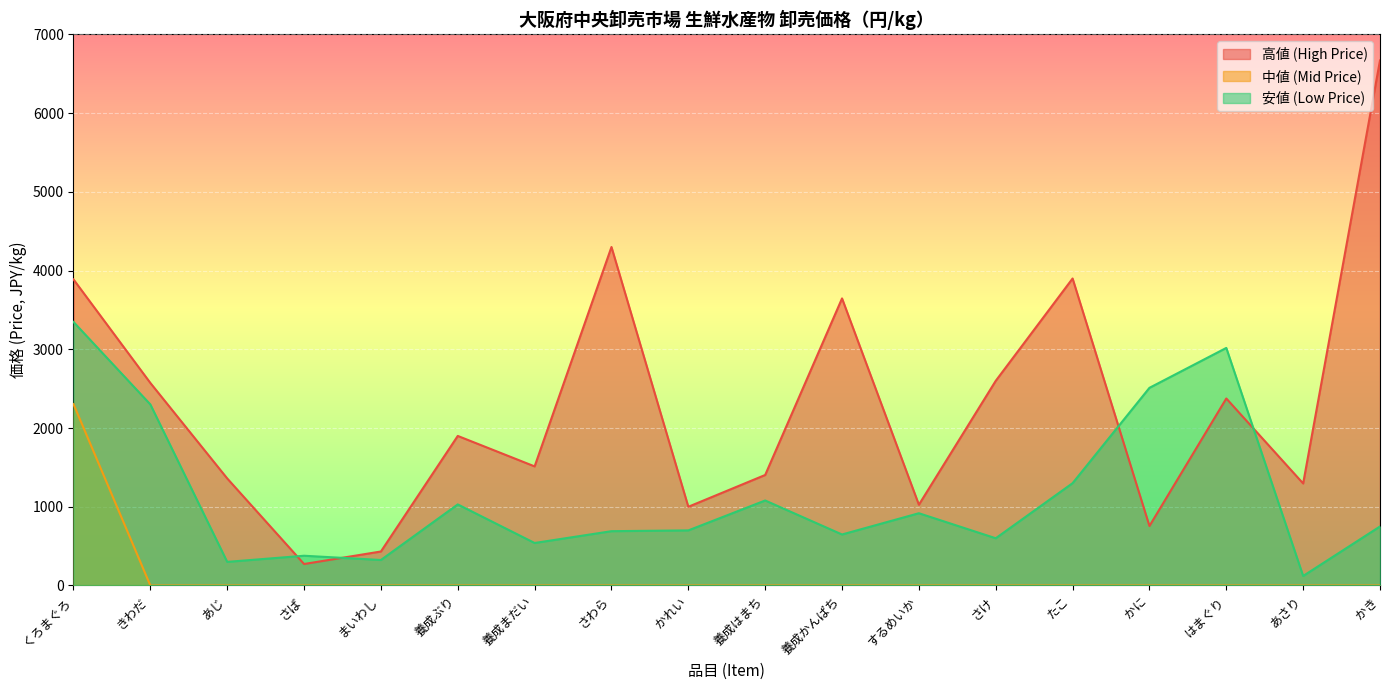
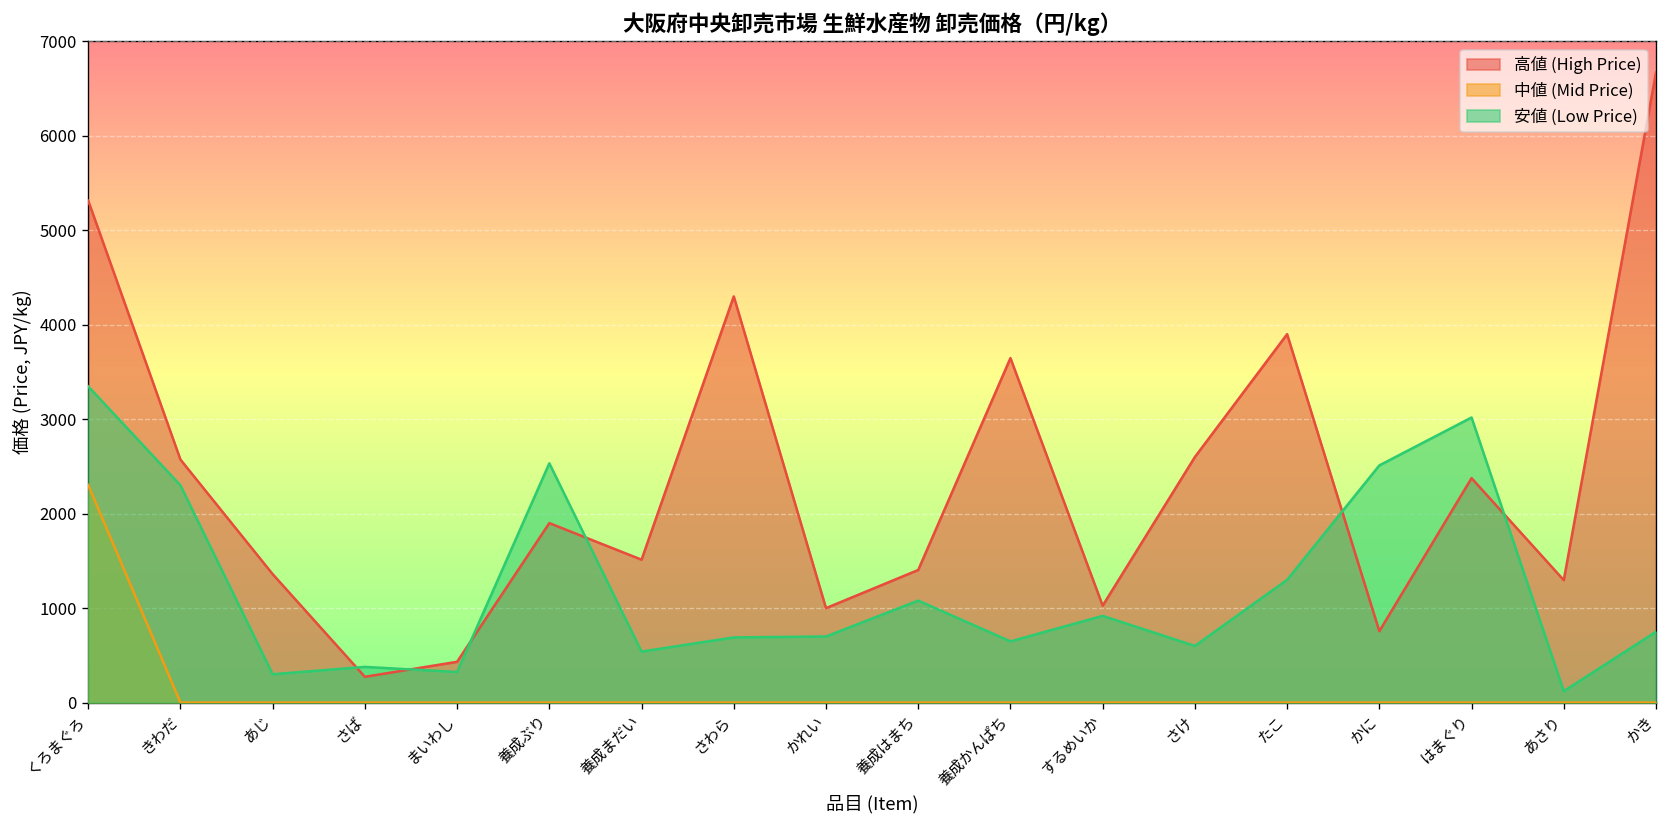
  {
    "高値 (High Price)": {
-     "くろまぐろ": 3900,
+     "くろまぐろ": 5300,
      "きわだ": 2600,
      "あじ": 1400,
      "さば": 300,
      "まいわし": 400,
      "養成ぶり": 1900,
      "養成まだい": 1500,
      "さわら": 4300,
      "かれい": 1000,
      "養成はまち": 1400,
      "養成かんぱち": 3600,
      "するめいか": 1000,
      "さけ": 2600,
      "たこ": 3900,
      "かに": 800,
      "はまぐり": 2400,
      "あさり": 1300,
      "かき": 6700
    },
    "中値 (Mid Price)": {
      "くろまぐろ": 2300,
      "きわだ": 0,
      "あじ": 0,
      "さば": 0,
      "まいわし": 0,
      "養成ぶり": 0,
      "養成まだい": 0,
      "さわら": 0,
      "かれい": 0,
      "養成はまち": 0,
      "養成かんぱち": 0,
      "するめいか": 0,
      "さけ": 0,
      "たこ": 0,
      "かに": 0,
      "はまぐり": 0,
      "あさり": 0,
      "かき": 0
    },
    "安値 (Low Price)": {
      "くろまぐろ": 3300,
      "きわだ": 2300,
      "あじ": 300,
      "さば": 400,
      "まいわし": 300,
-     "養成ぶり": 1000,
+     "養成ぶり": 2500,
      "養成まだい": 500,
      "さわら": 700,
      "かれい": 700,
      "養成はまち": 1100,
      "養成かんぱち": 600,
      "するめいか": 900,
      "さけ": 600,
      "たこ": 1300,
      "かに": 2500,
      "はまぐり": 3000,
      "あさり": 100,
      "かき": 800
    }
  }
